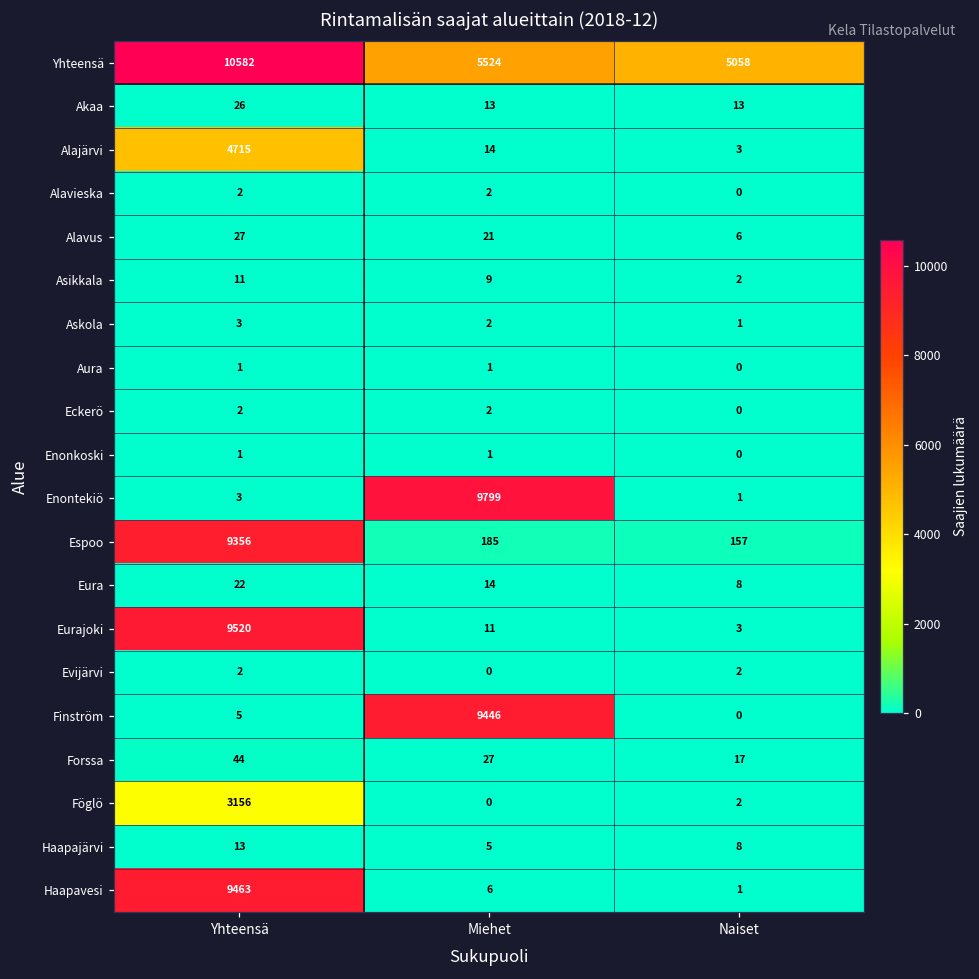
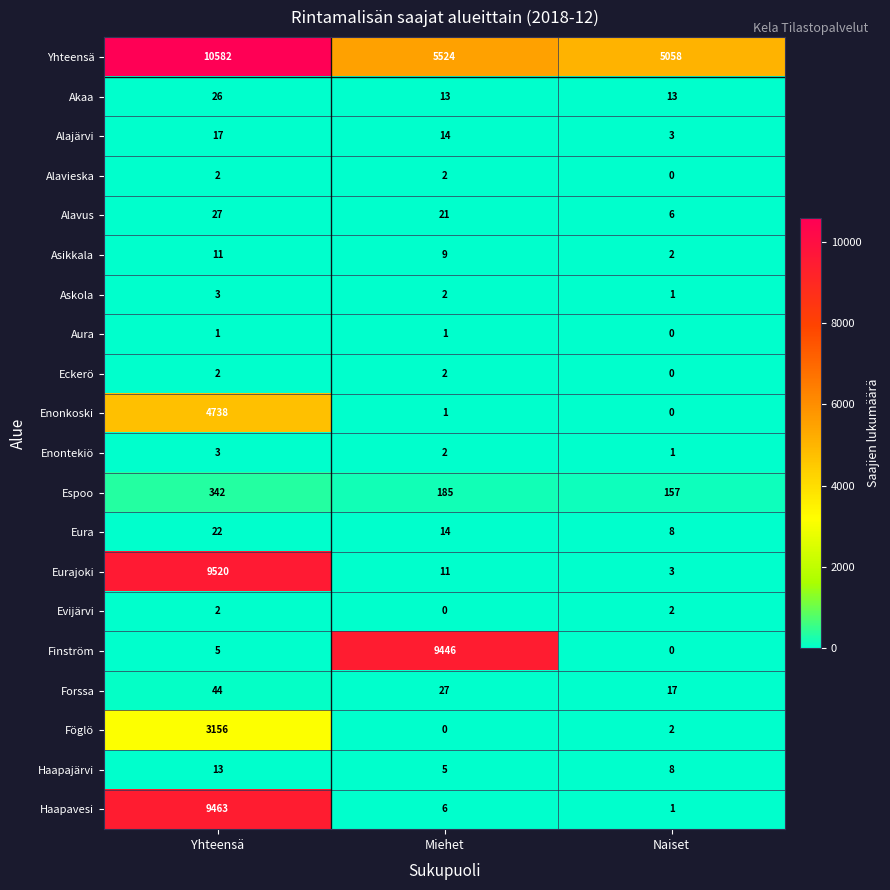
  {
    "Yhteensä": {
      "Yhteensä": 10582,
      "Miehet": 5524,
      "Naiset": 5058
    },
    "Akaa": {
      "Yhteensä": 26,
      "Miehet": 13,
      "Naiset": 13
    },
    "Alajärvi": {
-     "Yhteensä": 4715,
+     "Yhteensä": 17,
      "Miehet": 14,
      "Naiset": 3
    },
    "Alavieska": {
      "Yhteensä": 2,
      "Miehet": 2,
      "Naiset": 0
    },
    "Alavus": {
      "Yhteensä": 27,
      "Miehet": 21,
      "Naiset": 6
    },
    "Asikkala": {
      "Yhteensä": 11,
      "Miehet": 9,
      "Naiset": 2
    },
    "Askola": {
      "Yhteensä": 3,
      "Miehet": 2,
      "Naiset": 1
    },
    "Aura": {
      "Yhteensä": 1,
      "Miehet": 1,
      "Naiset": 0
    },
    "Eckerö": {
      "Yhteensä": 2,
      "Miehet": 2,
      "Naiset": 0
    },
    "Enonkoski": {
-     "Yhteensä": 1,
+     "Yhteensä": 4738,
      "Miehet": 1,
      "Naiset": 0
    },
    "Enontekiö": {
      "Yhteensä": 3,
-     "Miehet": 9799,
+     "Miehet": 2,
      "Naiset": 1
    },
    "Espoo": {
-     "Yhteensä": 9356,
+     "Yhteensä": 342,
      "Miehet": 185,
      "Naiset": 157
    },
    "Eura": {
      "Yhteensä": 22,
      "Miehet": 14,
      "Naiset": 8
    },
    "Eurajoki": {
      "Yhteensä": 9520,
      "Miehet": 11,
      "Naiset": 3
    },
    "Evijärvi": {
      "Yhteensä": 2,
      "Miehet": 0,
      "Naiset": 2
    },
    "Finström": {
      "Yhteensä": 5,
      "Miehet": 9446,
      "Naiset": 0
    },
    "Forssa": {
      "Yhteensä": 44,
      "Miehet": 27,
      "Naiset": 17
    },
    "Föglö": {
      "Yhteensä": 3156,
      "Miehet": 0,
      "Naiset": 2
    },
    "Haapajärvi": {
      "Yhteensä": 13,
      "Miehet": 5,
      "Naiset": 8
    },
    "Haapavesi": {
      "Yhteensä": 9463,
      "Miehet": 6,
      "Naiset": 1
    }
  }
